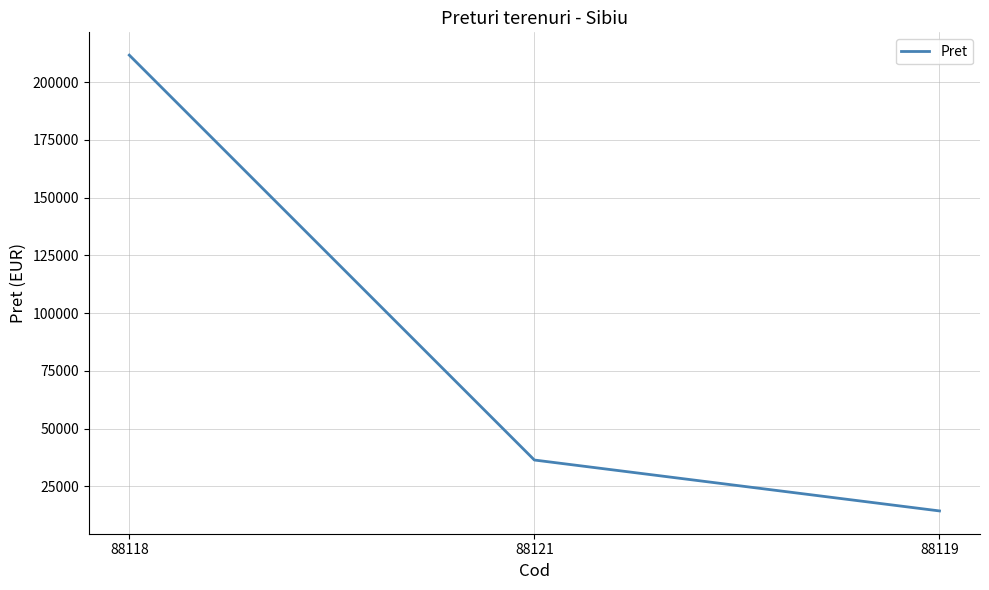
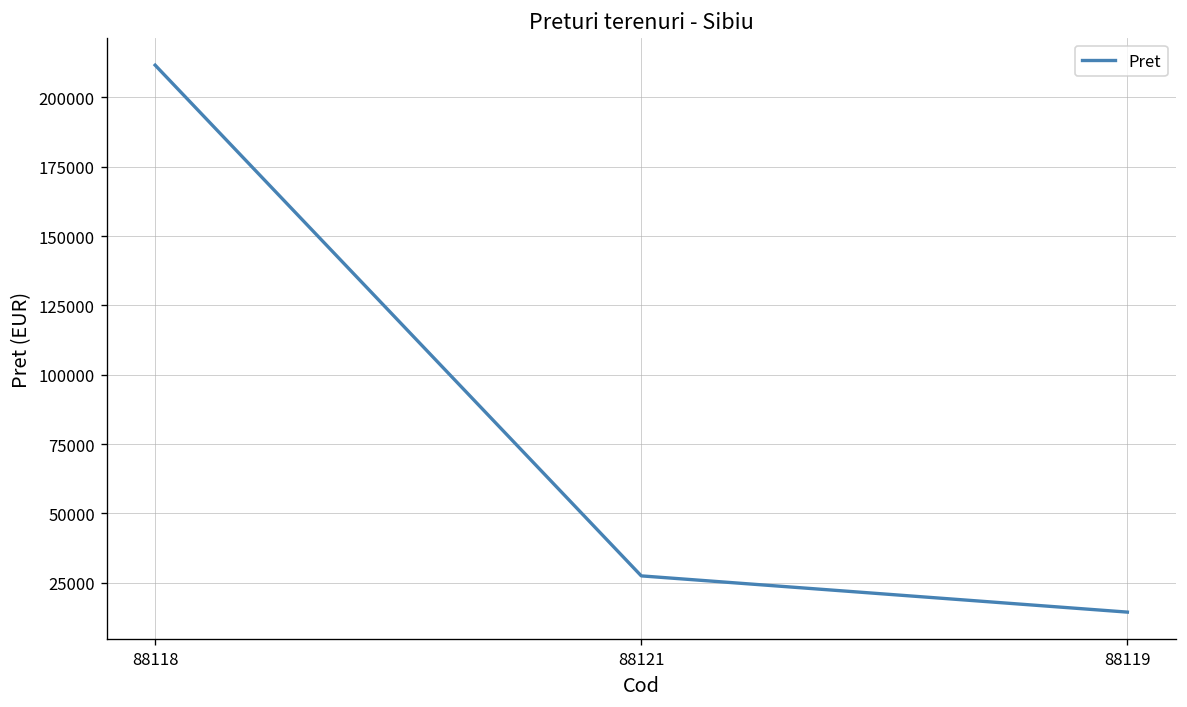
  {
    "88118": 212000,
-   "88121": 36000,
+   "88121": 27000,
    "88119": 14000
  }
